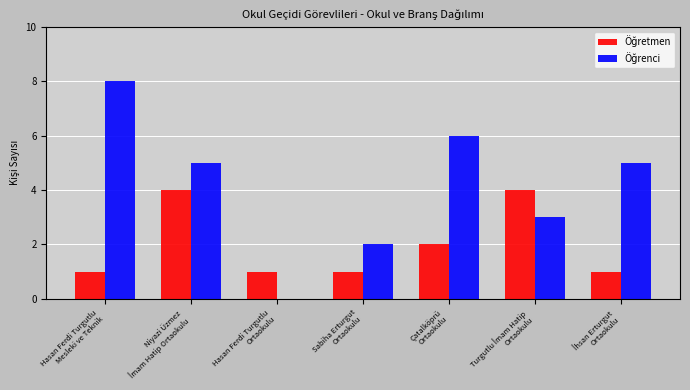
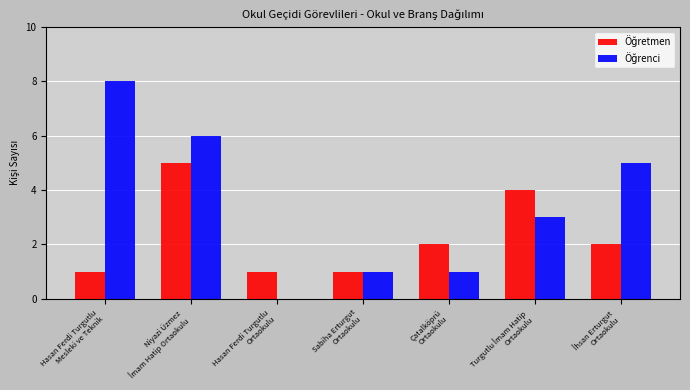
  {
    "Öğretmen": {
      "Hasan Ferdi Turgutlu Mesleki ve Teknik": 1,
-     "Niyazi Üzmez İmam Hatip Ortaokulu": 4,
+     "Niyazi Üzmez İmam Hatip Ortaokulu": 5,
      "Hasan Ferdi Turgutlu Ortaokulu": 1,
      "Sabiha Erturgut Ortaokulu": 1,
      "Çatalköprü Ortaokulu": 2,
      "Turgutlu İmam Hatip Ortaokulu": 4,
-     "İhsan Erturgut Ortaokulu": 1
+     "İhsan Erturgut Ortaokulu": 2
    },
    "Öğrenci": {
      "Hasan Ferdi Turgutlu Mesleki ve Teknik": 8,
-     "Niyazi Üzmez İmam Hatip Ortaokulu": 5,
+     "Niyazi Üzmez İmam Hatip Ortaokulu": 6,
      "Hasan Ferdi Turgutlu Ortaokulu": 0,
-     "Sabiha Erturgut Ortaokulu": 2,
-     "Çatalköprü Ortaokulu": 6,
+     "Sabiha Erturgut Ortaokulu": 1,
+     "Çatalköprü Ortaokulu": 1,
      "Turgutlu İmam Hatip Ortaokulu": 3,
      "İhsan Erturgut Ortaokulu": 5
    }
  }
